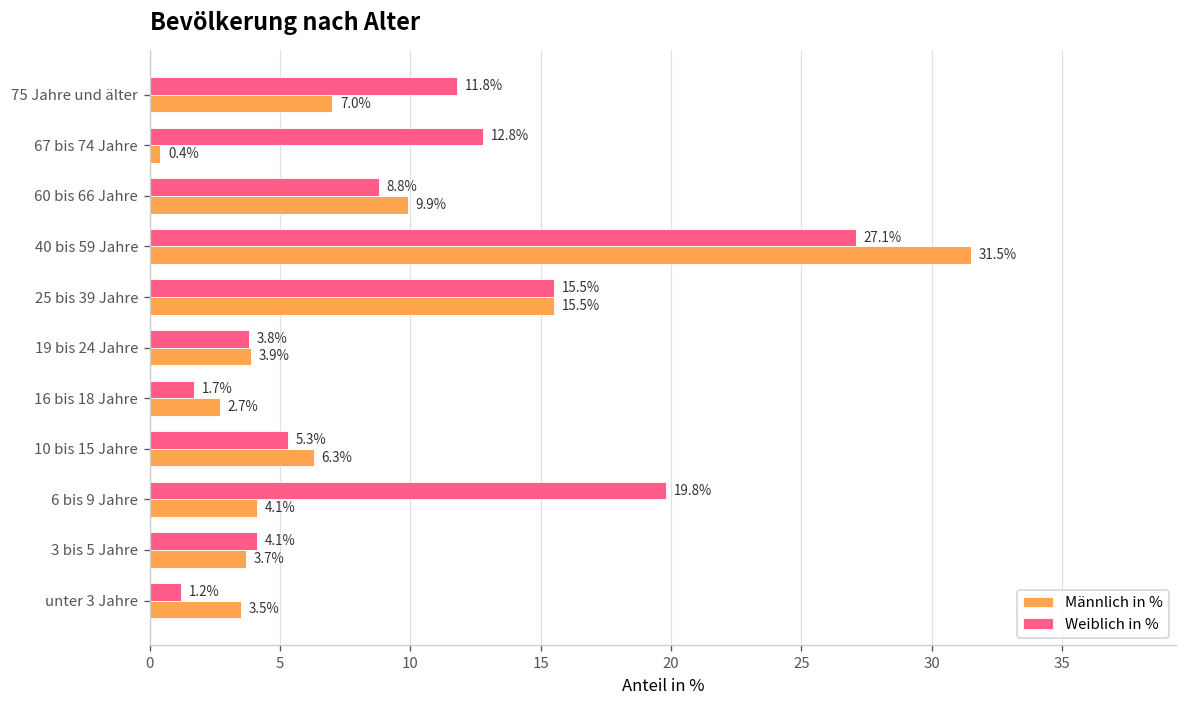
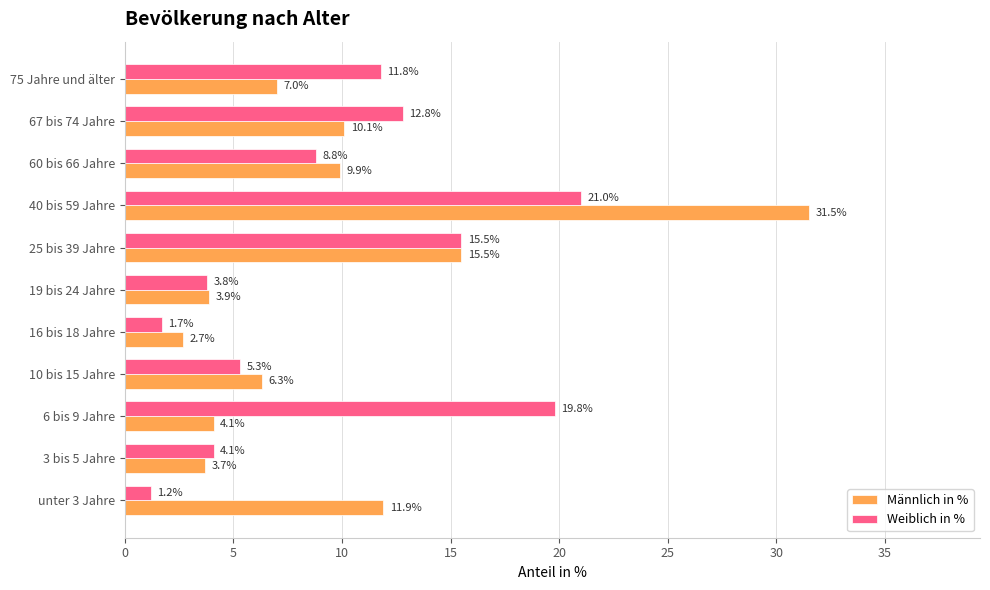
  {
    "Männlich in %": {
      "75 Jahre und älter": "7.0%",
-     "67 bis 74 Jahre": "0.4%",
+     "67 bis 74 Jahre": "10.1%",
      "60 bis 66 Jahre": "9.9%",
      "40 bis 59 Jahre": "31.5%",
      "25 bis 39 Jahre": "15.5%",
      "19 bis 24 Jahre": "3.9%",
      "16 bis 18 Jahre": "2.7%",
      "10 bis 15 Jahre": "6.3%",
      "6 bis 9 Jahre": "4.1%",
      "3 bis 5 Jahre": "3.7%",
-     "unter 3 Jahre": "3.5%"
+     "unter 3 Jahre": "11.9%"
    },
    "Weiblich in %": {
      "75 Jahre und älter": "11.8%",
      "67 bis 74 Jahre": "12.8%",
      "60 bis 66 Jahre": "8.8%",
-     "40 bis 59 Jahre": "27.1%",
+     "40 bis 59 Jahre": "21.0%",
      "25 bis 39 Jahre": "15.5%",
      "19 bis 24 Jahre": "3.8%",
      "16 bis 18 Jahre": "1.7%",
      "10 bis 15 Jahre": "5.3%",
      "6 bis 9 Jahre": "19.8%",
      "3 bis 5 Jahre": "4.1%",
      "unter 3 Jahre": "1.2%"
    }
  }
